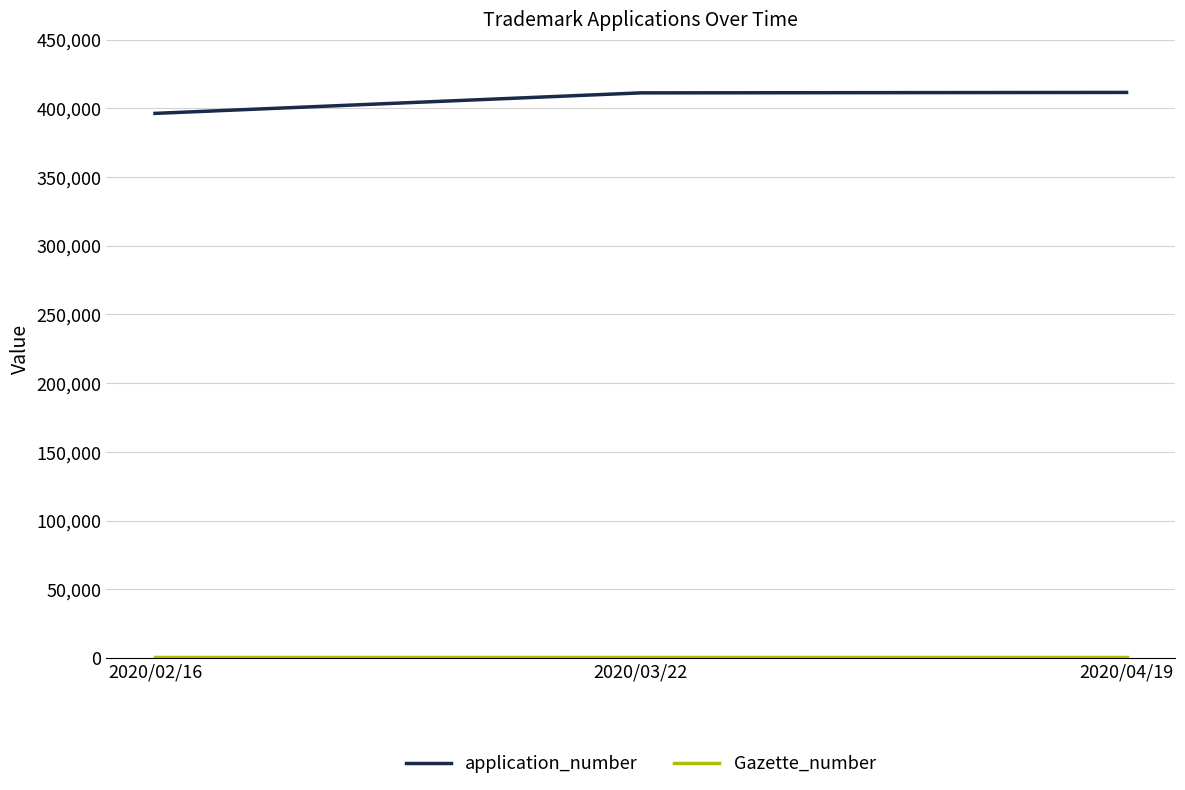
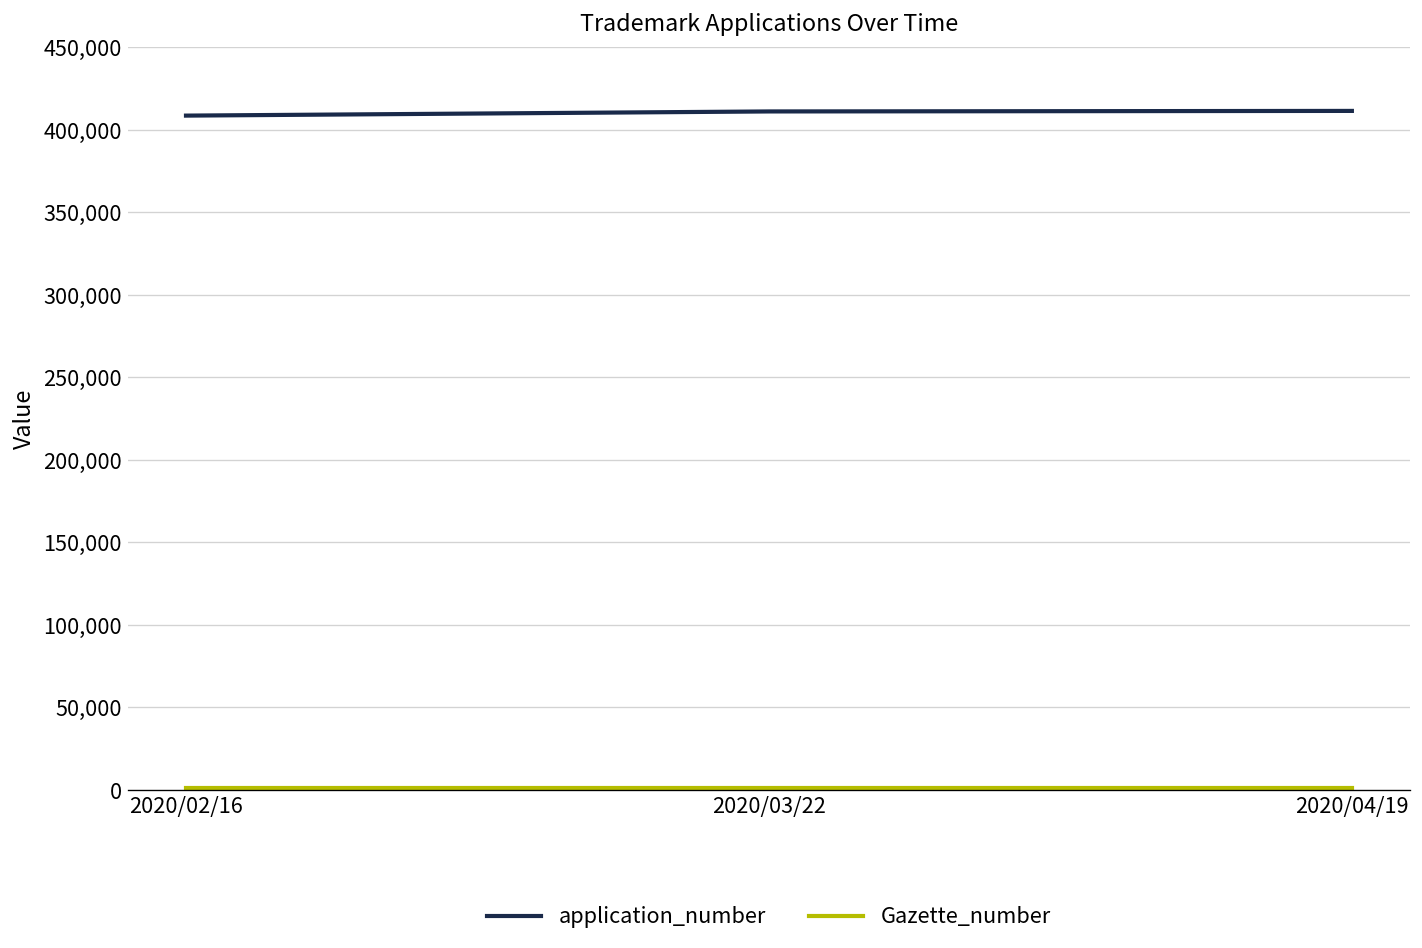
  {
    "application_number": {
-     "2020/02/16": "396,000",
+     "2020/02/16": "409,000",
      "2020/03/22": "411,000",
      "2020/04/19": "412,000"
    },
    "Gazette_number": {
      "2020/02/16": "1,000",
      "2020/03/22": "1,000",
      "2020/04/19": "1,000"
    }
  }
